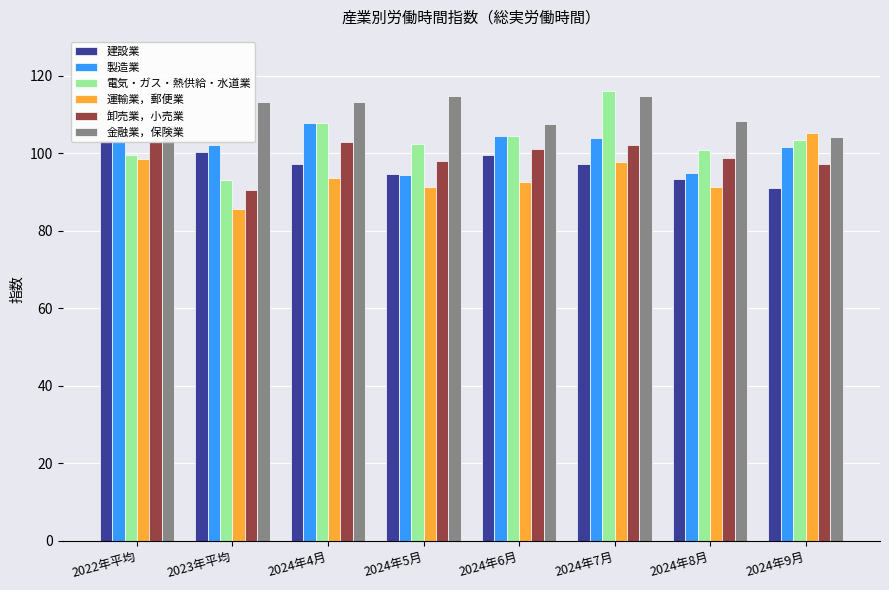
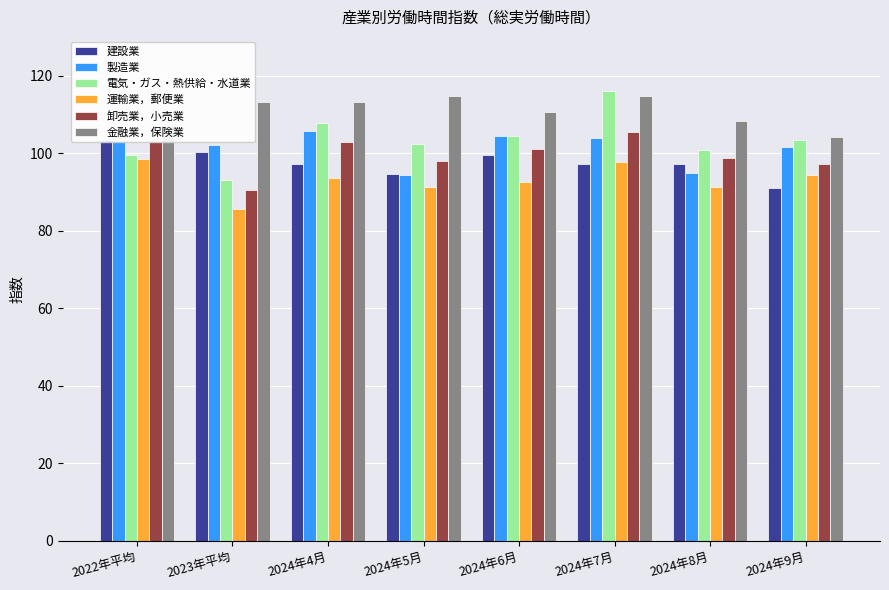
  {
    "建設業": {
      "2023年平均": 100,
      "2024年4月": 97,
      "2024年5月": 95,
      "2024年6月": 100,
      "2024年7月": 97,
-     "2024年8月": 93,
+     "2024年8月": 97,
      "2024年9月": 91
    },
    "製造業": {
      "2023年平均": 102,
-     "2024年4月": 108,
+     "2024年4月": 106,
      "2024年5月": 94,
      "2024年6月": 105,
      "2024年7月": 104,
      "2024年8月": 95,
      "2024年9月": 102
    },
    "電気・ガス・熱供給・水道業": {
      "2022年平均": 100,
      "2023年平均": 93,
      "2024年4月": 108,
      "2024年5月": 102,
      "2024年6月": 104,
      "2024年7月": 116,
      "2024年8月": 101,
      "2024年9月": 103
    },
    "運輸業，郵便業": {
      "2022年平均": 98,
      "2023年平均": 86,
      "2024年4月": 94,
      "2024年5月": 91,
      "2024年6月": 93,
      "2024年7月": 98,
      "2024年8月": 91,
-     "2024年9月": 105
+     "2024年9月": 94
    },
    "卸売業，小売業": {
      "2023年平均": 90,
      "2024年4月": 103,
      "2024年5月": 98,
      "2024年6月": 101,
-     "2024年7月": 102,
+     "2024年7月": 105,
      "2024年8月": 99,
      "2024年9月": 97
    },
    "金融業，保険業": {
      "2023年平均": 113,
      "2024年4月": 113,
      "2024年5月": 115,
-     "2024年6月": 108,
+     "2024年6月": 111,
      "2024年7月": 115,
      "2024年8月": 108,
      "2024年9月": 104
    }
  }
